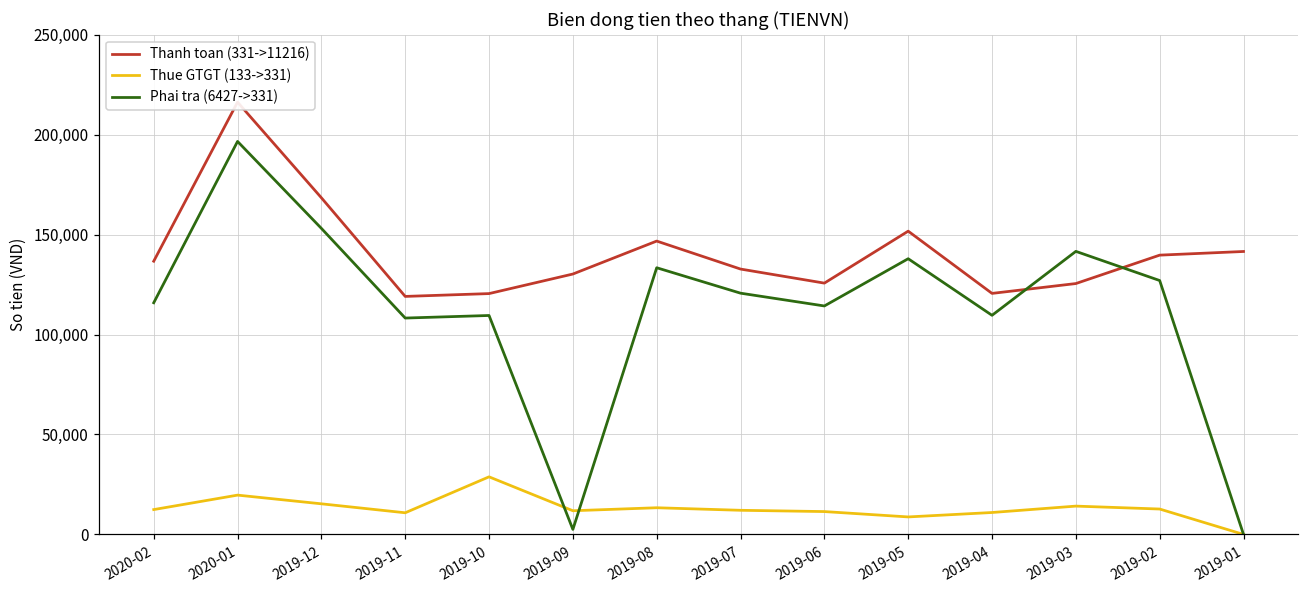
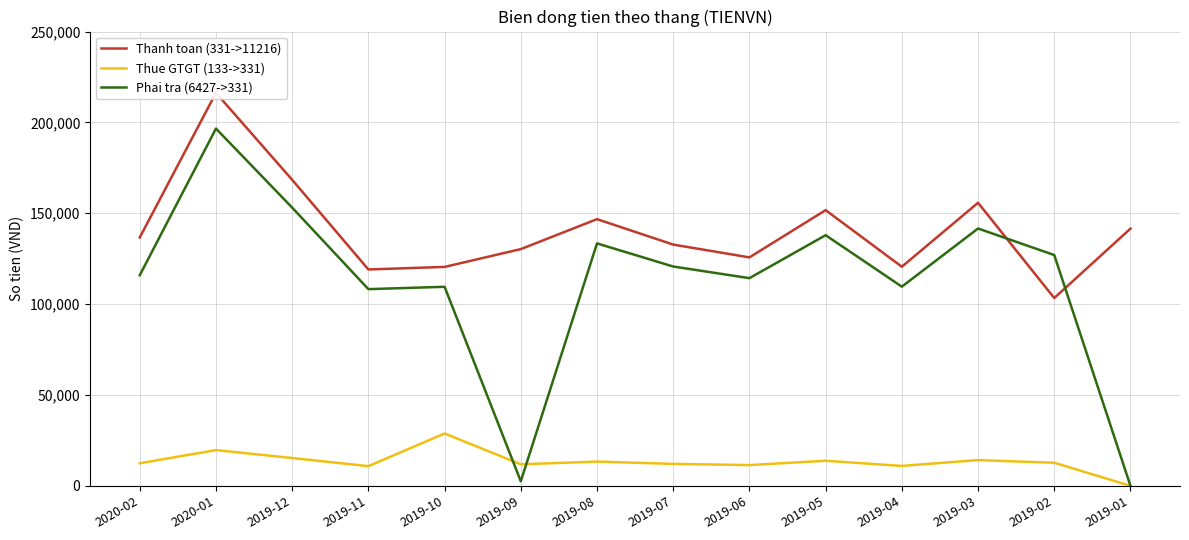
  {
    "Thanh toan (331->11216)": {
      "2020-02": "137,000",
      "2019-12": "168,000",
      "2019-11": "119,000",
      "2019-10": "120,000",
      "2019-09": "130,000",
      "2019-08": "147,000",
      "2019-07": "133,000",
      "2019-06": "126,000",
      "2019-05": "152,000",
      "2019-04": "121,000",
-     "2019-03": "126,000",
-     "2019-02": "140,000",
+     "2019-03": "156,000",
+     "2019-02": "103,000",
      "2019-01": "142,000"
    },
    "Thue GTGT (133->331)": {
      "2020-02": "12,000",
      "2020-01": "20,000",
      "2019-12": "15,000",
      "2019-11": "11,000",
      "2019-10": "29,000",
      "2019-09": "12,000",
      "2019-08": "13,000",
      "2019-07": "12,000",
      "2019-06": "11,000",
-     "2019-05": "9,000",
+     "2019-05": "14,000",
      "2019-04": "11,000",
      "2019-03": "14,000",
      "2019-02": "13,000"
    },
    "Phai tra (6427->331)": {
      "2020-02": "116,000",
      "2020-01": "197,000",
      "2019-12": "153,000",
      "2019-11": "108,000",
      "2019-10": "110,000",
      "2019-09": "2,000",
      "2019-08": "133,000",
      "2019-07": "121,000",
      "2019-06": "114,000",
      "2019-05": "138,000",
      "2019-04": "110,000",
      "2019-03": "142,000",
      "2019-02": "127,000"
    }
  }
